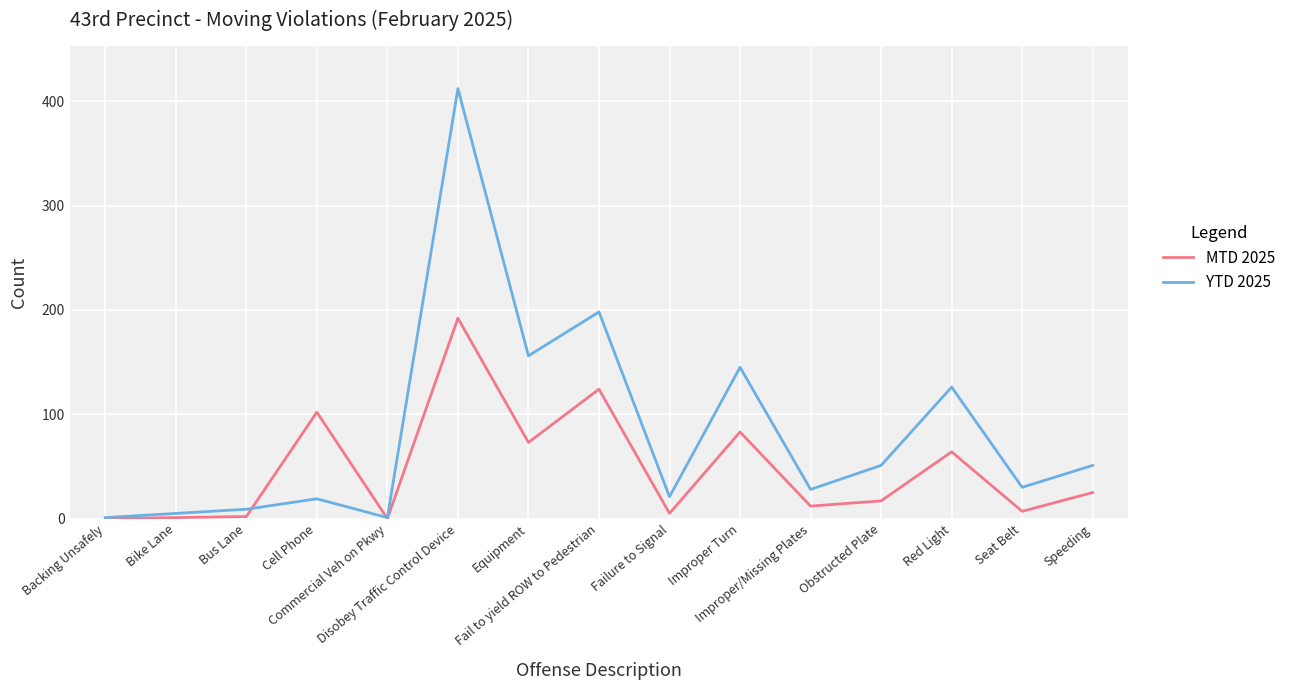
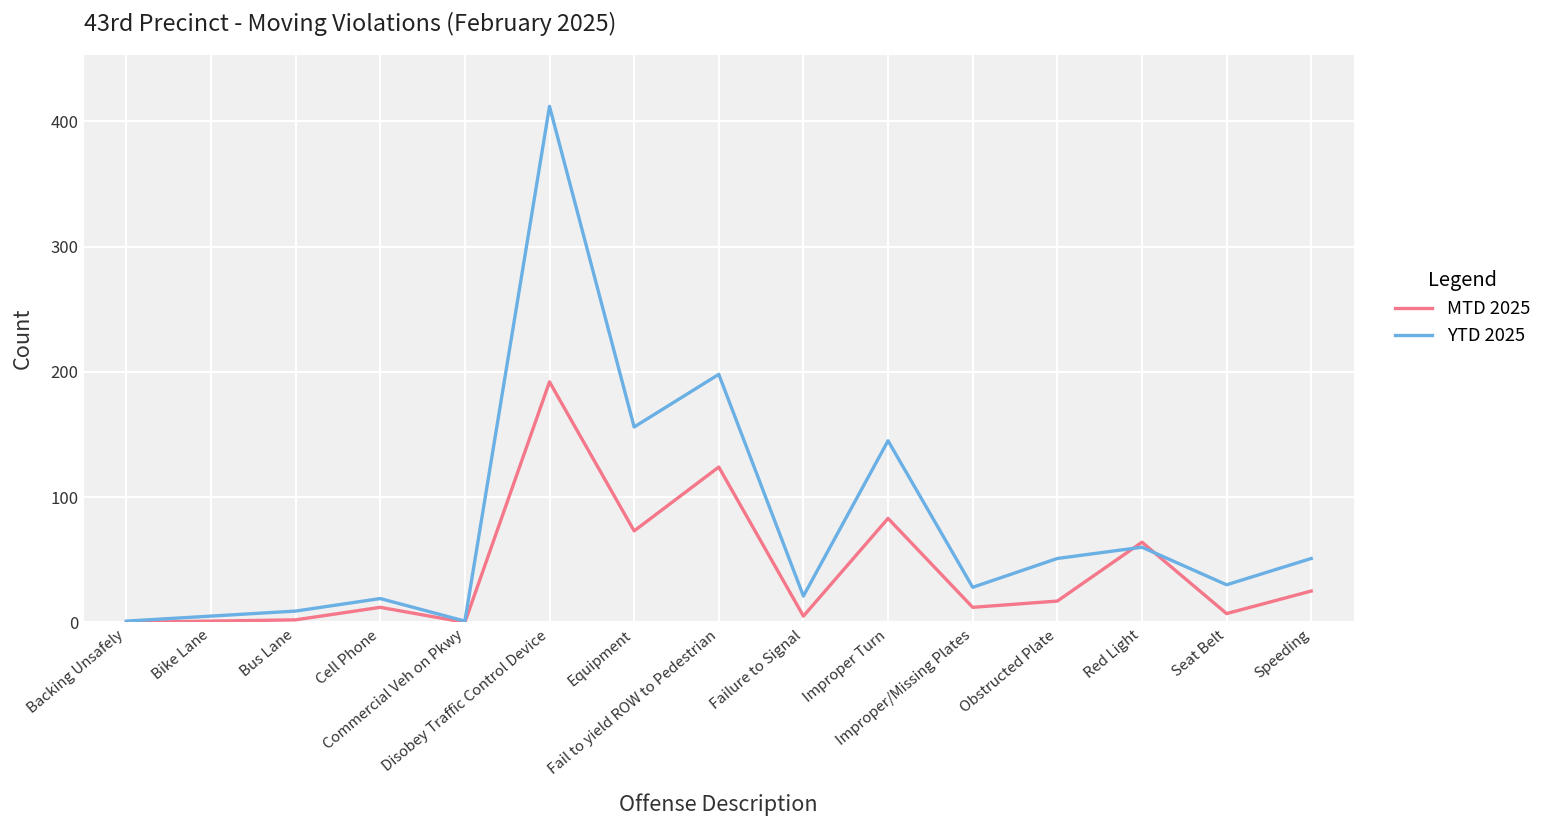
  {
    "MTD 2025": {
      "Bike Lane": 1,
      "Bus Lane": 2,
-     "Cell Phone": 102,
+     "Cell Phone": 12,
      "Disobey Traffic Control Device": 192,
      "Equipment": 73,
      "Fail to yield ROW to Pedestrian": 124,
      "Failure to Signal": 5,
      "Improper Turn": 83,
      "Improper/Missing Plates": 12,
      "Obstructed Plate": 17,
      "Red Light": 64,
      "Seat Belt": 7,
      "Speeding": 25
    },
    "YTD 2025": {
      "Bike Lane": 5,
      "Bus Lane": 9,
      "Cell Phone": 19,
      "Disobey Traffic Control Device": 412,
      "Equipment": 156,
      "Fail to yield ROW to Pedestrian": 198,
      "Failure to Signal": 21,
      "Improper Turn": 145,
      "Improper/Missing Plates": 28,
      "Obstructed Plate": 51,
-     "Red Light": 126,
+     "Red Light": 60,
      "Seat Belt": 30,
      "Speeding": 51
    }
  }
